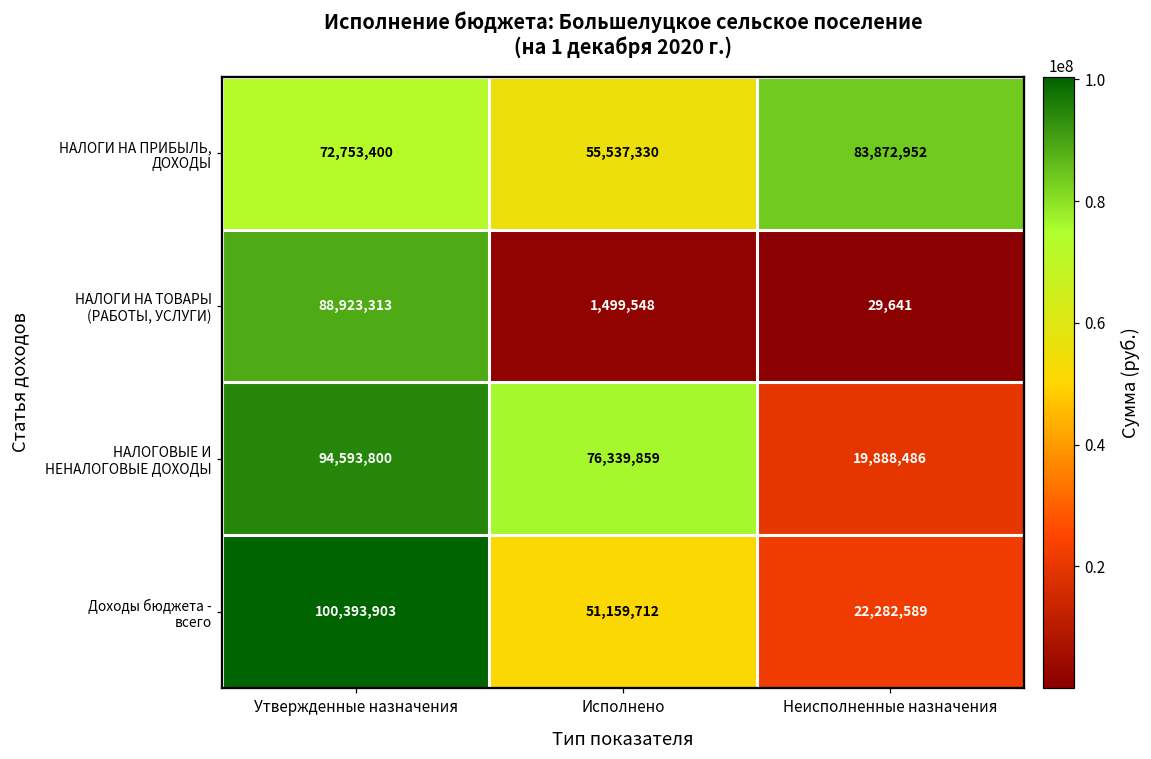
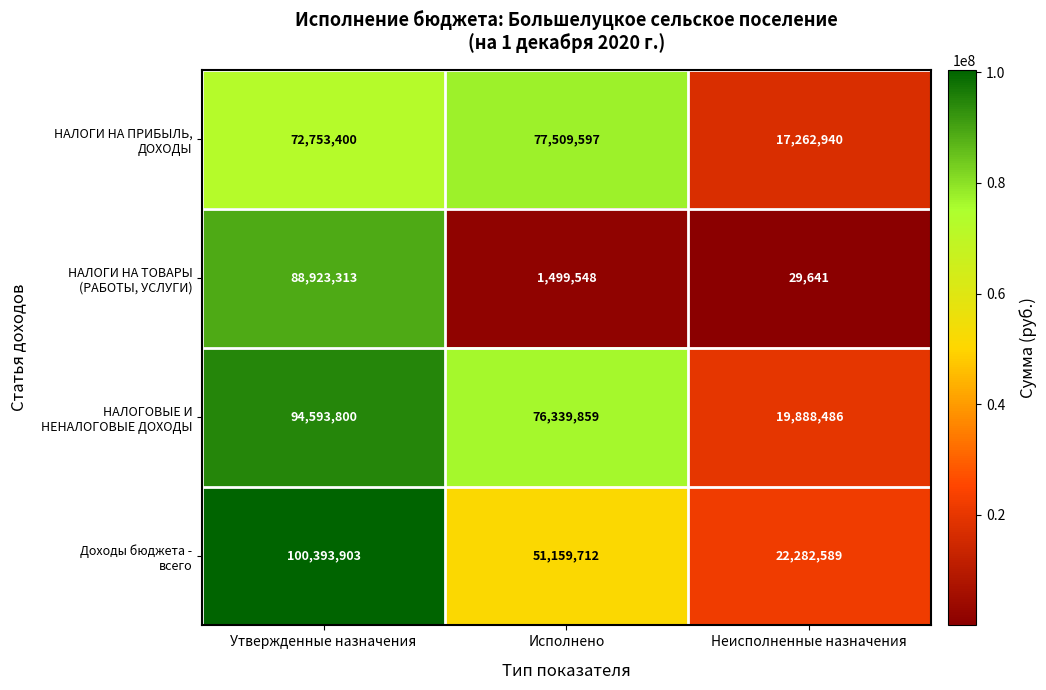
  {
    "НАЛОГИ НА ПРИБЫЛЬ, ДОХОДЫ": {
      "Утвержденные назначения": "72,753,400",
-     "Исполнено": "55,537,330",
-     "Неисполненные назначения": "83,872,952"
+     "Исполнено": "77,509,597",
+     "Неисполненные назначения": "17,262,940"
    },
    "НАЛОГИ НА ТОВАРЫ (РАБОТЫ, УСЛУГИ)": {
      "Утвержденные назначения": "88,923,313",
      "Исполнено": "1,499,548",
      "Неисполненные назначения": "29,641"
    },
    "НАЛОГОВЫЕ И НЕНАЛОГОВЫЕ ДОХОДЫ": {
      "Утвержденные назначения": "94,593,800",
      "Исполнено": "76,339,859",
      "Неисполненные назначения": "19,888,486"
    },
    "Доходы бюджета - всего": {
      "Утвержденные назначения": "100,393,903",
      "Исполнено": "51,159,712",
      "Неисполненные назначения": "22,282,589"
    }
  }
